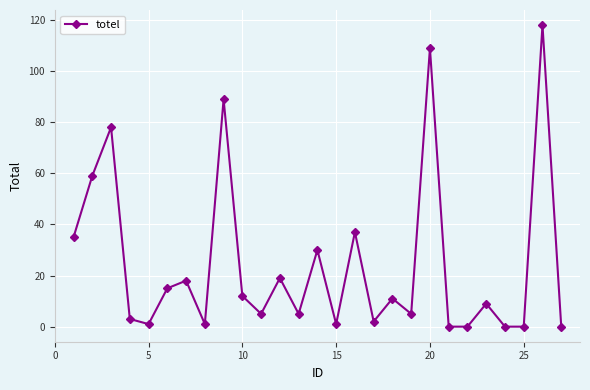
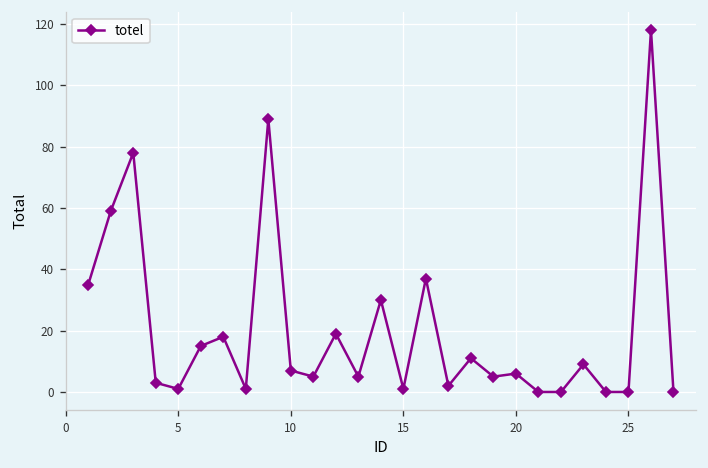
  {
    "5": 1,
-   "10": 12,
+   "10": 7,
    "15": 1,
-   "20": 109,
+   "20": 6,
    "25": 0
  }
